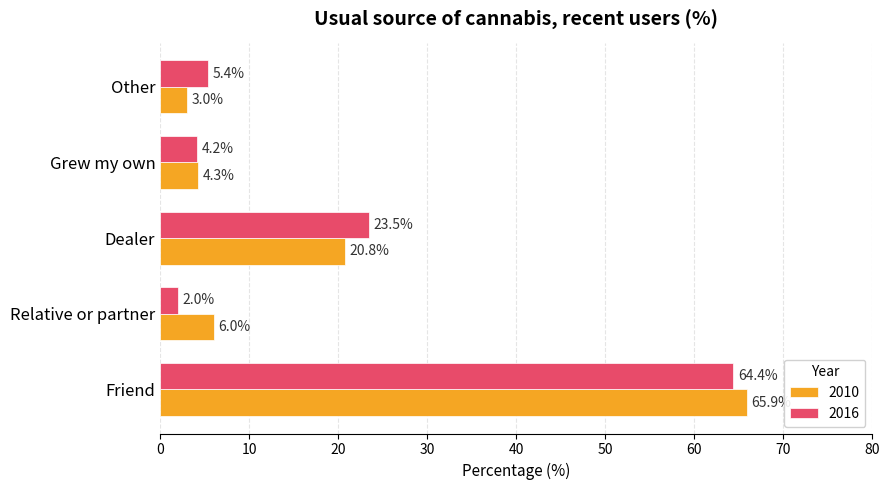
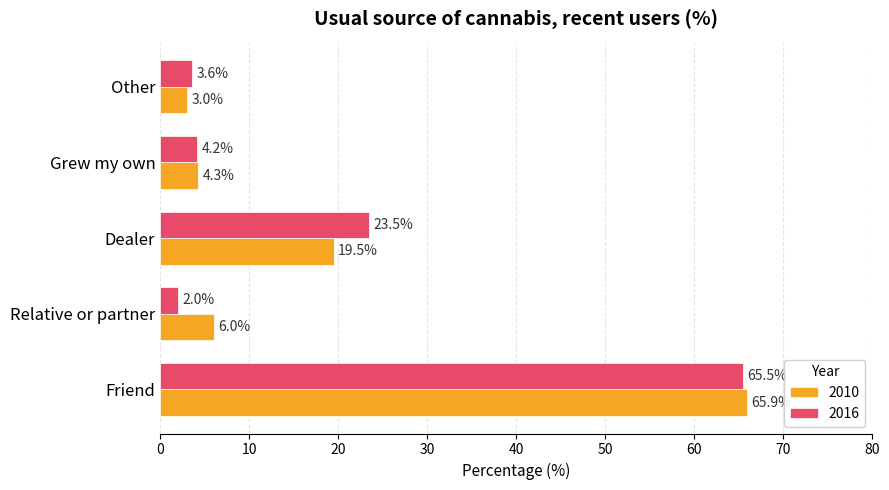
  {
    "2010": {
      "Other": "3.0%",
      "Grew my own": "4.3%",
-     "Dealer": "20.8%",
+     "Dealer": "19.5%",
      "Relative or partner": "6.0%"
    },
    "2016": {
-     "Other": "5.4%",
+     "Other": "3.6%",
      "Grew my own": "4.2%",
      "Dealer": "23.5%",
      "Relative or partner": "2.0%",
-     "Friend": "64.4%"
+     "Friend": "65.5%"
    }
  }
